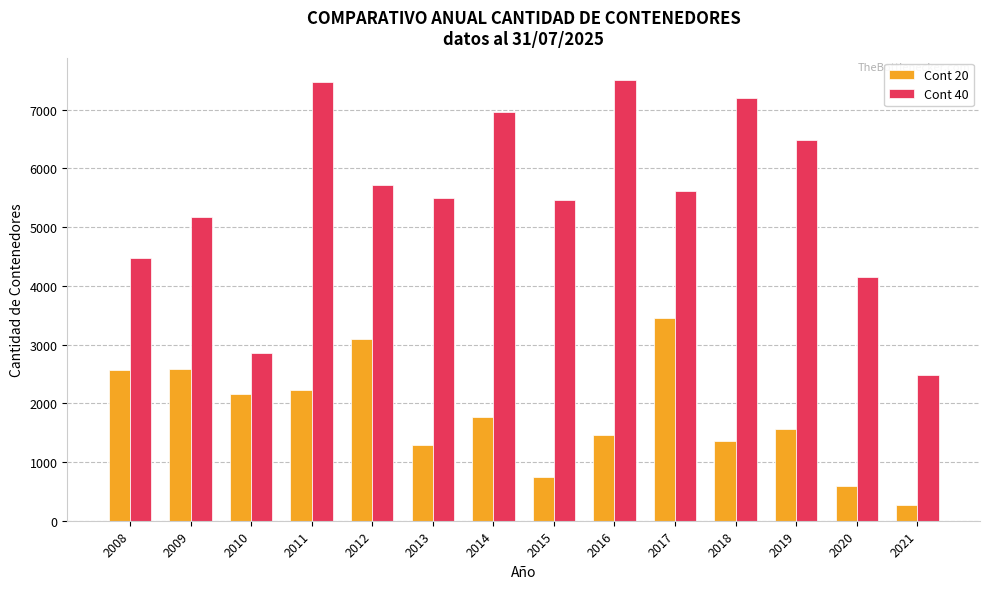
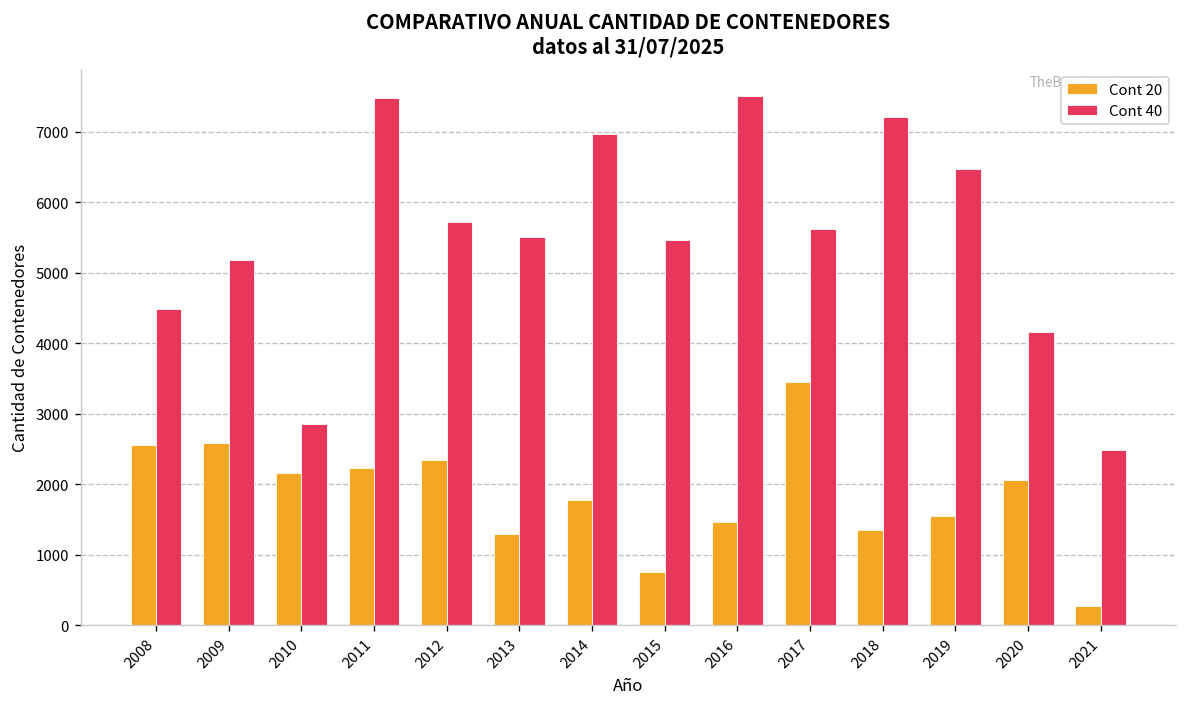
  {
    "Cont 20": {
      "2008": 2600,
      "2009": 2600,
      "2010": 2200,
      "2011": 2200,
-     "2012": 3100,
+     "2012": 2300,
      "2013": 1300,
      "2014": 1800,
      "2015": 800,
      "2016": 1500,
      "2017": 3500,
      "2018": 1400,
      "2019": 1600,
-     "2020": 600,
+     "2020": 2100,
      "2021": 300
    },
    "Cont 40": {
      "2008": 4500,
      "2009": 5200,
      "2010": 2900,
      "2011": 7500,
      "2012": 5700,
      "2013": 5500,
      "2014": 7000,
      "2015": 5500,
      "2016": 7500,
      "2017": 5600,
      "2018": 7200,
      "2019": 6500,
      "2020": 4200,
      "2021": 2500
    }
  }
